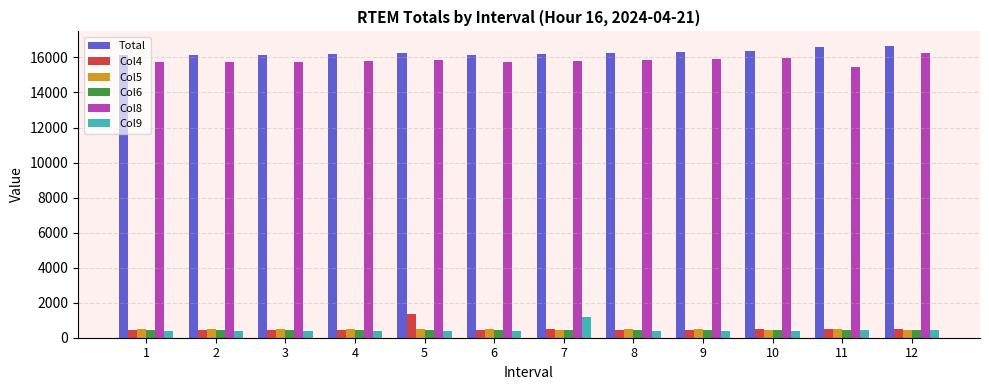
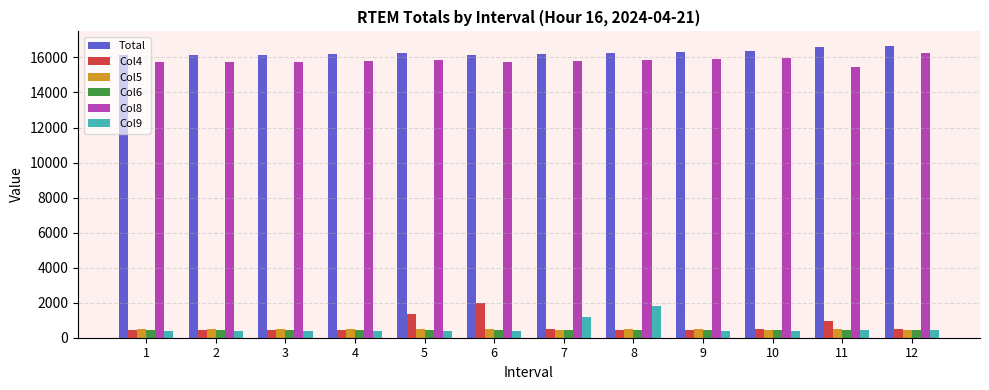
  {
    "Total": {
      "2": 16200,
      "3": 16100,
      "4": 16200,
      "5": 16200,
      "6": 16100,
      "7": 16200,
      "8": 16300,
      "9": 16300,
      "10": 16300,
      "11": 16600,
      "12": 16700
    },
    "Col4": {
      "1": 500,
      "2": 400,
      "3": 400,
      "4": 400,
      "5": 1400,
-     "6": 500,
+     "6": 2000,
      "7": 500,
      "8": 500,
      "9": 500,
      "10": 500,
-     "11": 500,
+     "11": 1000,
      "12": 500
    },
    "Col5": {
      "1": 500,
      "2": 500,
      "3": 500,
      "4": 500,
      "5": 500,
      "6": 500,
      "7": 500,
      "8": 500,
      "9": 500,
      "10": 500,
      "11": 500,
      "12": 500
    },
    "Col6": {
      "1": 500,
      "2": 500,
      "3": 500,
      "4": 500,
      "5": 500,
      "6": 500,
      "7": 500,
      "8": 500,
      "9": 500,
      "10": 500,
      "11": 500,
      "12": 500
    },
    "Col8": {
      "1": 15700,
      "2": 15800,
      "3": 15700,
      "4": 15800,
      "5": 15800,
      "6": 15700,
      "7": 15800,
      "8": 15900,
      "9": 15900,
      "10": 16000,
      "11": 15400,
      "12": 16200
    },
    "Col9": {
      "1": 400,
      "2": 400,
      "3": 400,
      "4": 400,
      "5": 400,
      "6": 400,
      "7": 1200,
-     "8": 400,
+     "8": 1800,
      "9": 400,
      "10": 400,
      "11": 400,
      "12": 400
    }
  }
